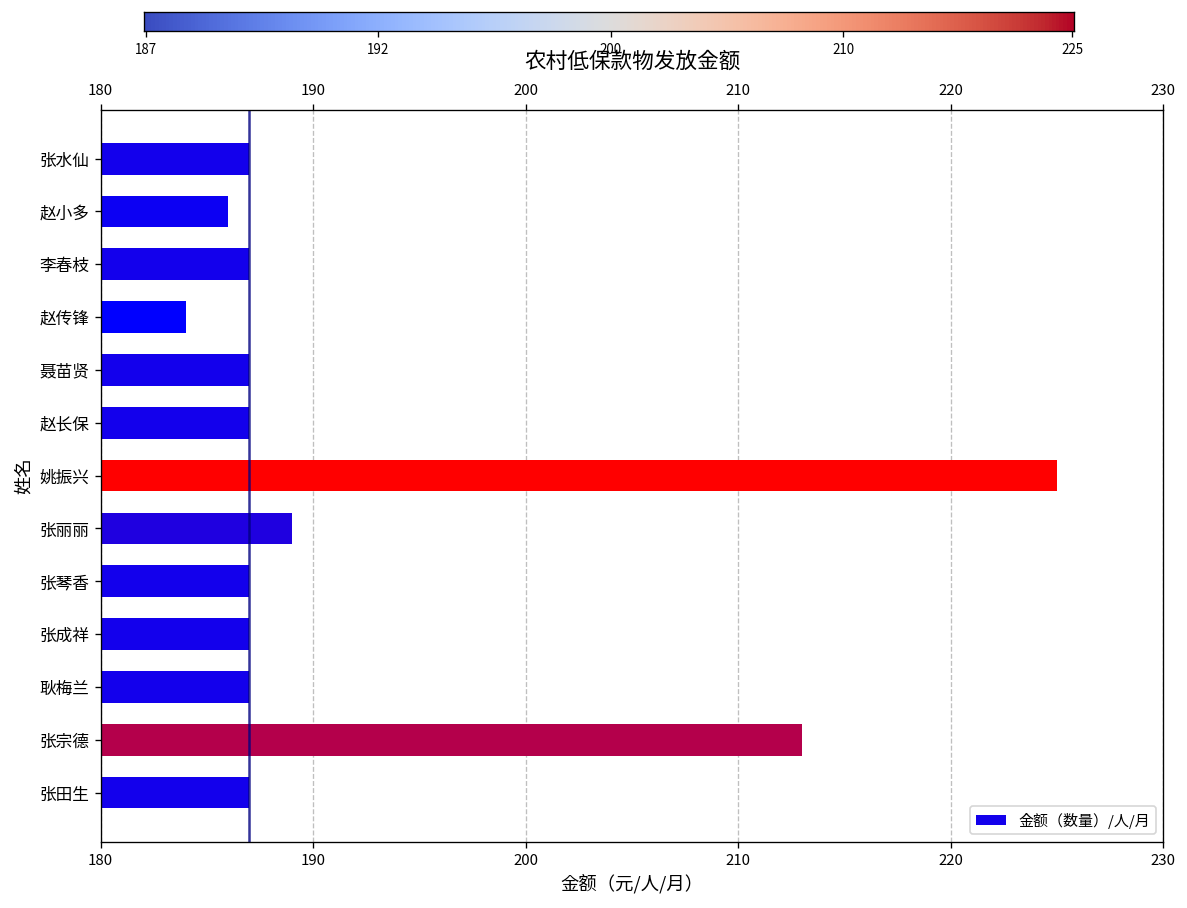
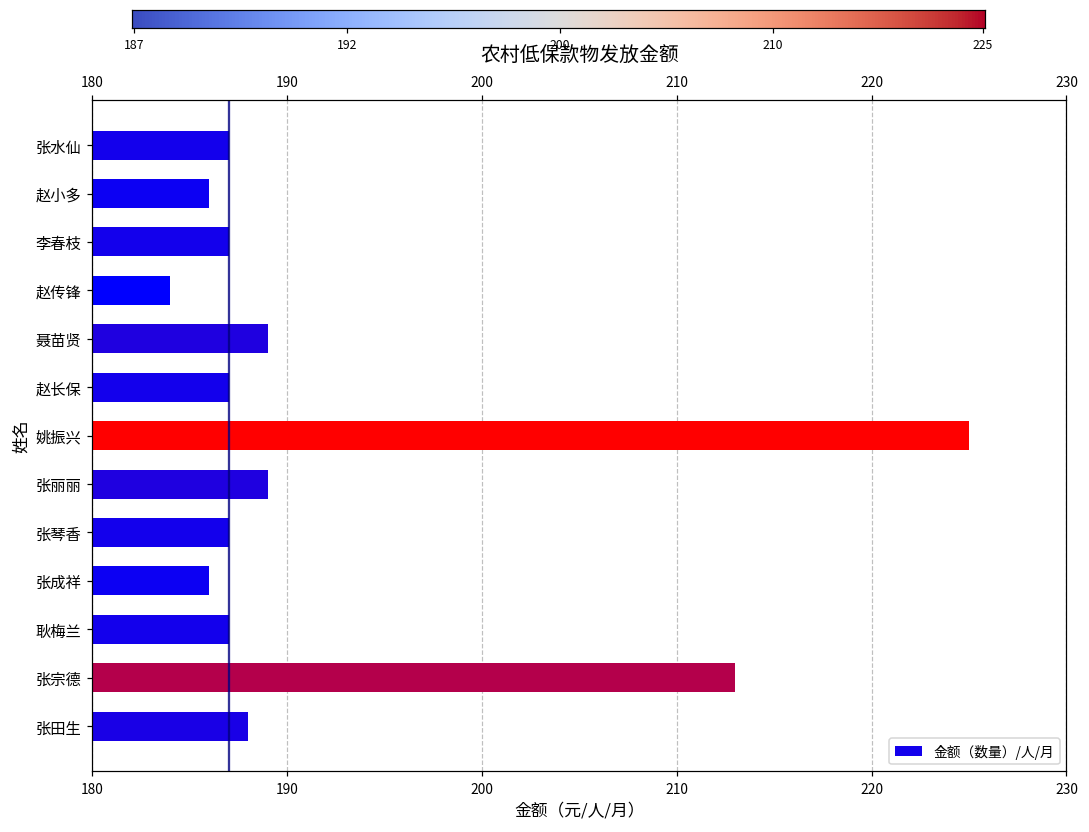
  {
    "张水仙": 187,
    "赵小多": 186,
    "李春枝": 187,
    "赵传锋": 184,
-   "聂苗贤": 187,
+   "聂苗贤": 189,
    "赵长保": 187,
    "姚振兴": 225,
    "张丽丽": 189,
    "张琴香": 187,
-   "张成祥": 187,
+   "张成祥": 186,
    "耿梅兰": 187,
    "张宗德": 213,
-   "张田生": 187
+   "张田生": 188
  }
